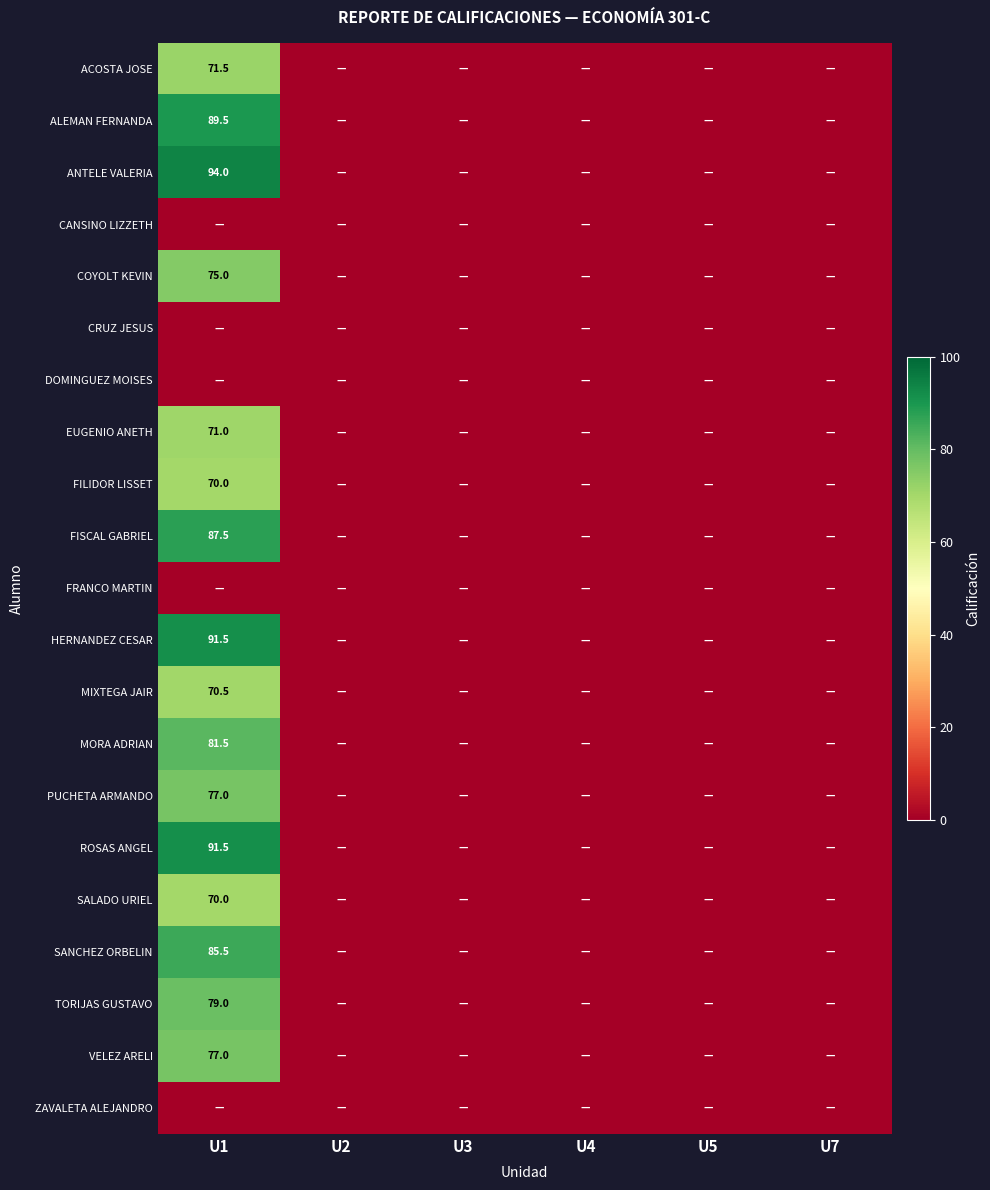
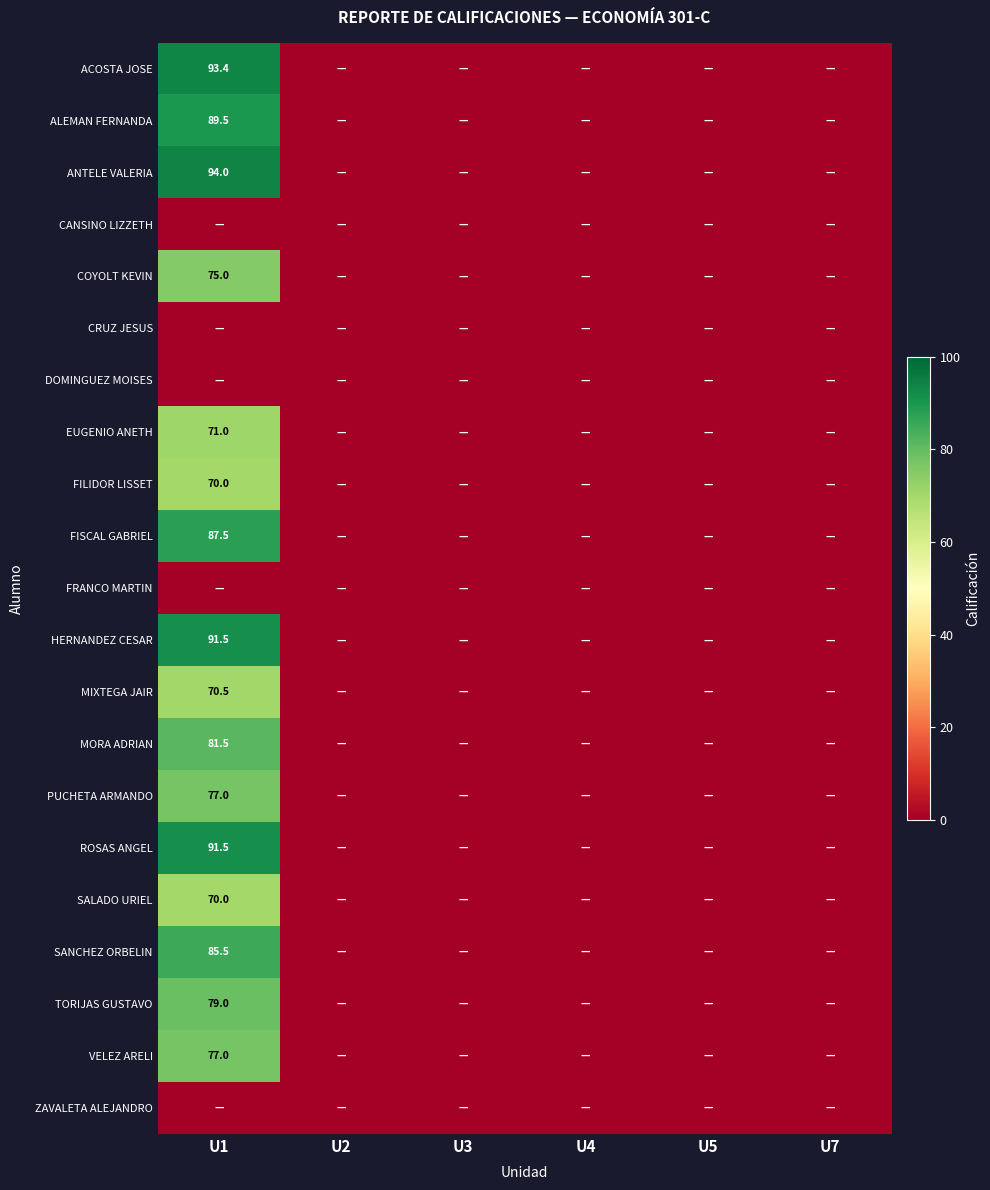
  {
    "ACOSTA JOSE": {
-     "U1": 71.5
+     "U1": 93.4
    },
    "ALEMAN FERNANDA": {
      "U1": 89.5
    },
    "ANTELE VALERIA": {
      "U1": 94.0
    },
    "COYOLT KEVIN": {
      "U1": 75.0
    },
    "EUGENIO ANETH": {
      "U1": 71.0
    },
    "FILIDOR LISSET": {
      "U1": 70.0
    },
    "FISCAL GABRIEL": {
      "U1": 87.5
    },
    "HERNANDEZ CESAR": {
      "U1": 91.5
    },
    "MIXTEGA JAIR": {
      "U1": 70.5
    },
    "MORA ADRIAN": {
      "U1": 81.5
    },
    "PUCHETA ARMANDO": {
      "U1": 77.0
    },
    "ROSAS ANGEL": {
      "U1": 91.5
    },
    "SALADO URIEL": {
      "U1": 70.0
    },
    "SANCHEZ ORBELIN": {
      "U1": 85.5
    },
    "TORIJAS GUSTAVO": {
      "U1": 79.0
    },
    "VELEZ ARELI": {
      "U1": 77.0
    }
  }
